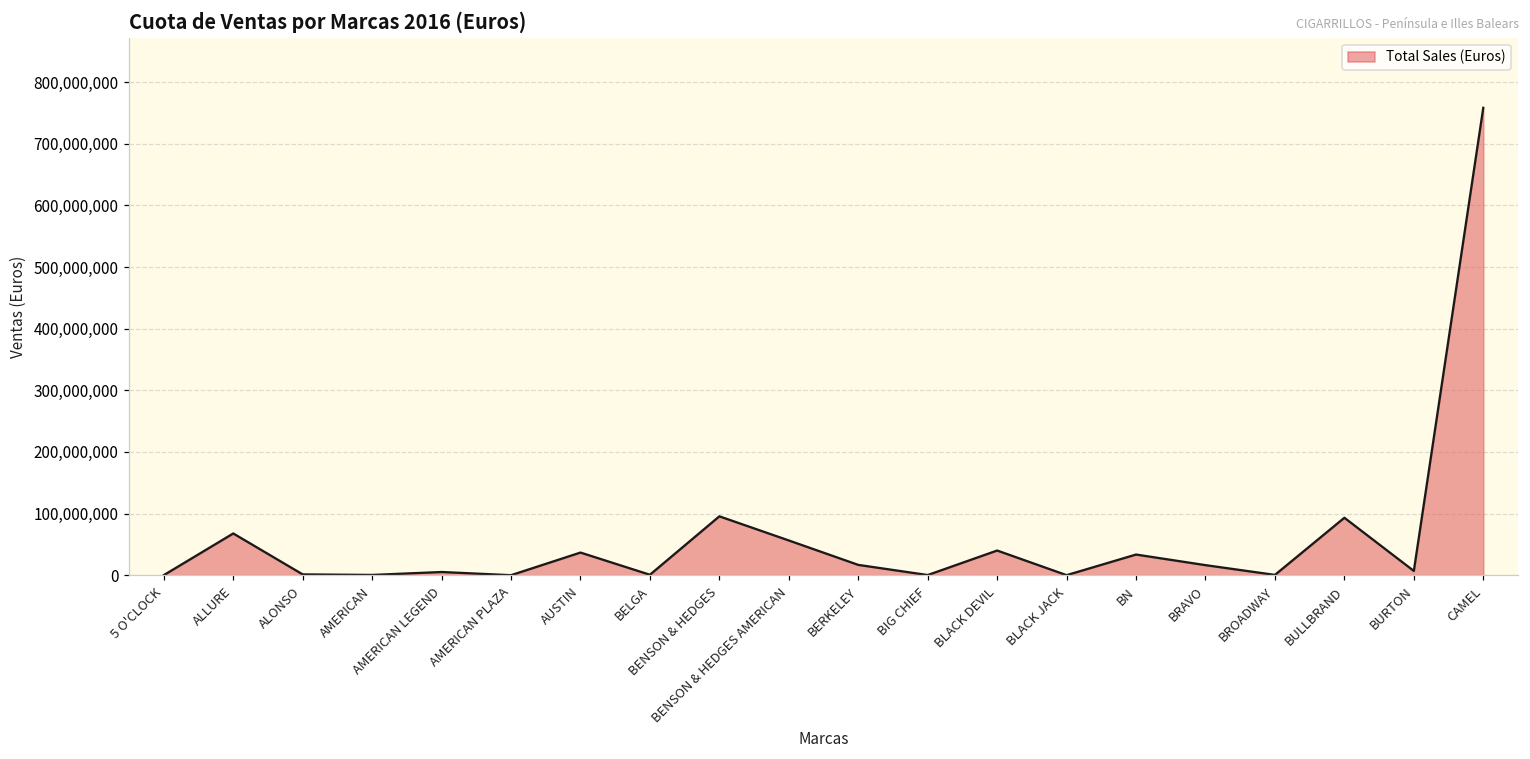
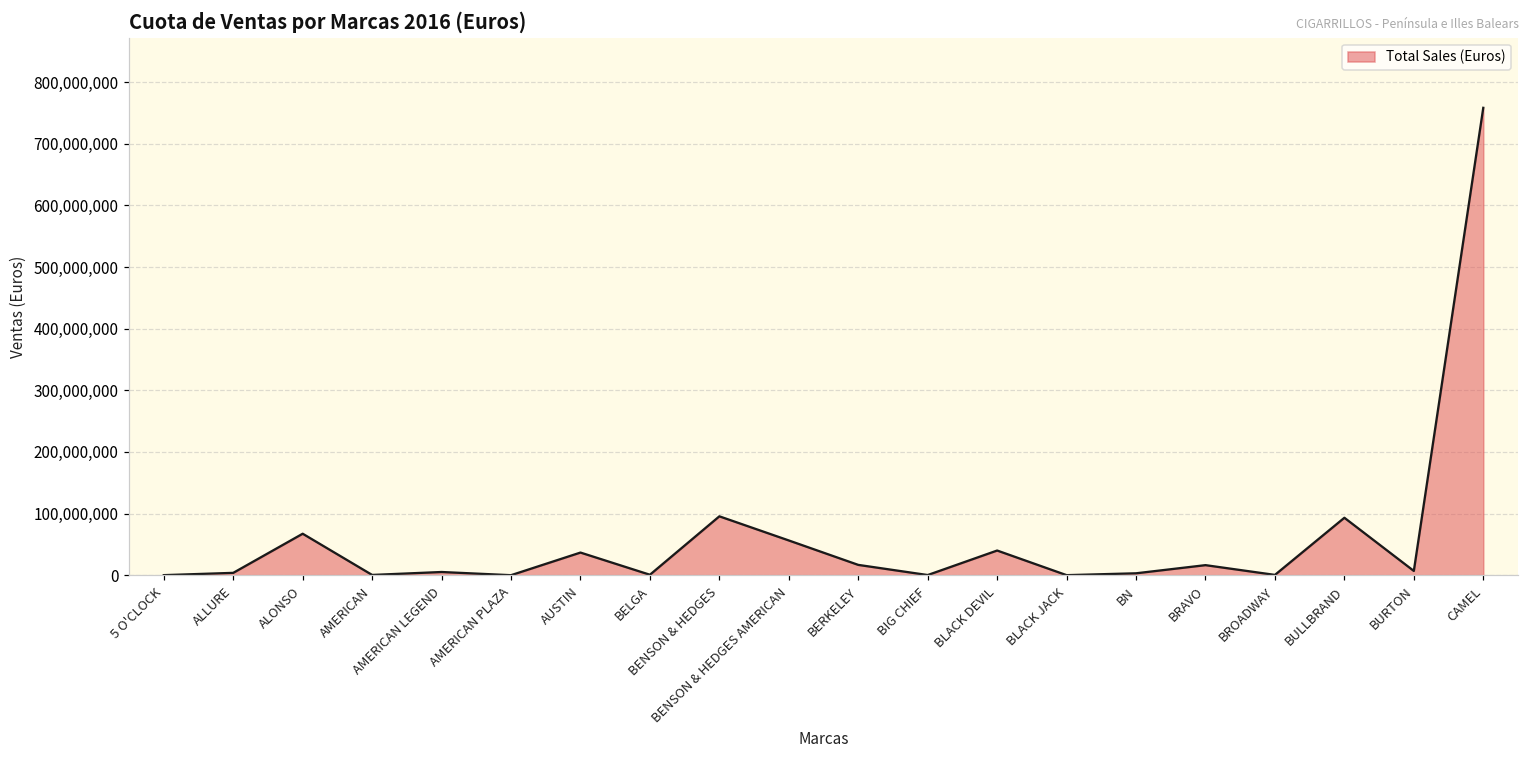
  {
    "5 O'CLOCK": "0",
-   "ALLURE": "70,000,000",
-   "ALONSO": "0",
+   "ALLURE": "0",
+   "ALONSO": "70,000,000",
    "AMERICAN": "0",
    "AMERICAN LEGEND": "10,000,000",
    "AMERICAN PLAZA": "0",
    "AUSTIN": "40,000,000",
    "BELGA": "0",
    "BENSON & HEDGES": "100,000,000",
    "BENSON & HEDGES AMERICAN": "60,000,000",
    "BERKELEY": "20,000,000",
    "BIG CHIEF": "0",
    "BLACK DEVIL": "40,000,000",
    "BLACK JACK": "0",
-   "BN": "30,000,000",
+   "BN": "0",
    "BRAVO": "20,000,000",
    "BROADWAY": "0",
    "BULLBRAND": "90,000,000",
    "BURTON": "10,000,000",
    "CAMEL": "760,000,000"
  }
